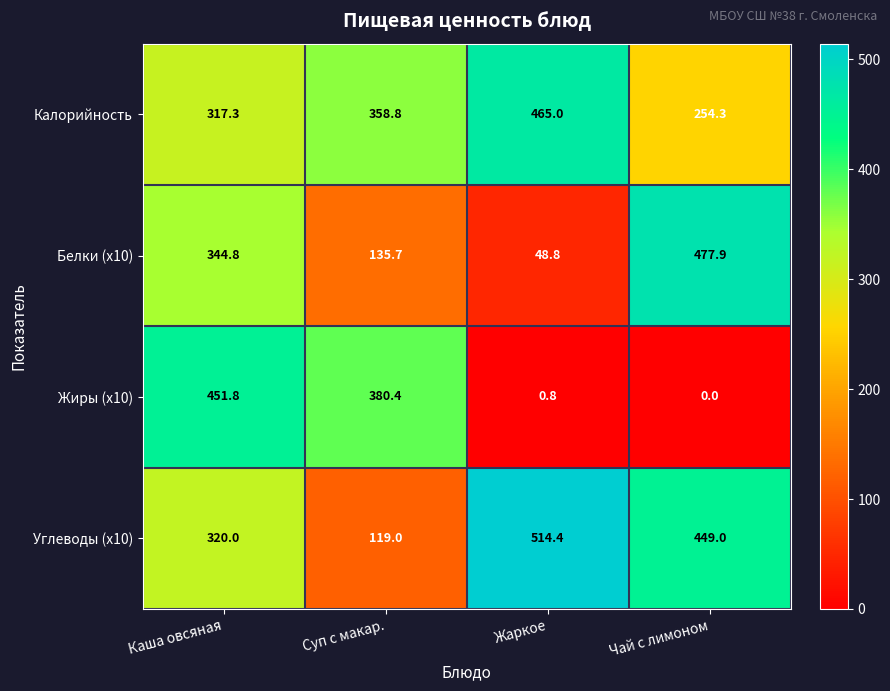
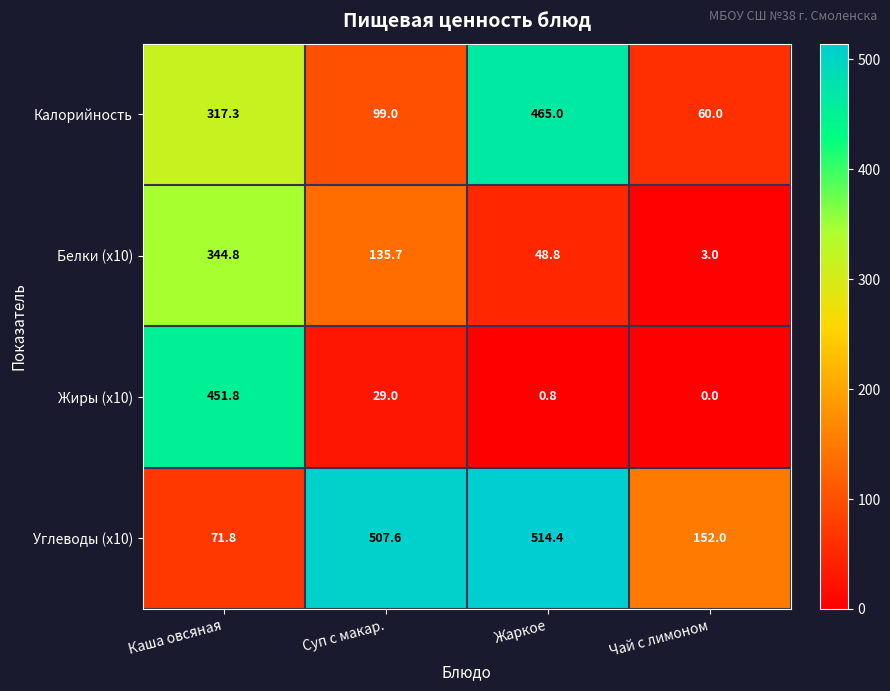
  {
    "Калорийность": {
      "Каша овсяная": 317.3,
-     "Суп с макар.": 358.8,
+     "Суп с макар.": 99.0,
      "Жаркое": 465.0,
-     "Чай с лимоном": 254.3
+     "Чай с лимоном": 60.0
    },
    "Белки (x10)": {
      "Каша овсяная": 344.8,
      "Суп с макар.": 135.7,
      "Жаркое": 48.8,
-     "Чай с лимоном": 477.9
+     "Чай с лимоном": 3.0
    },
    "Жиры (x10)": {
      "Каша овсяная": 451.8,
-     "Суп с макар.": 380.4,
+     "Суп с макар.": 29.0,
      "Жаркое": 0.8,
      "Чай с лимоном": 0.0
    },
    "Углеводы (x10)": {
-     "Каша овсяная": 320.0,
-     "Суп с макар.": 119.0,
+     "Каша овсяная": 71.8,
+     "Суп с макар.": 507.6,
      "Жаркое": 514.4,
-     "Чай с лимоном": 449.0
+     "Чай с лимоном": 152.0
    }
  }
